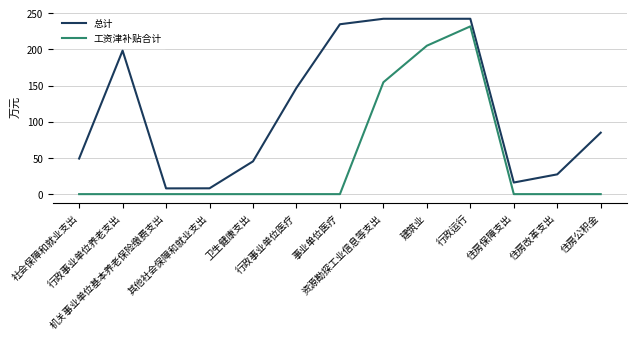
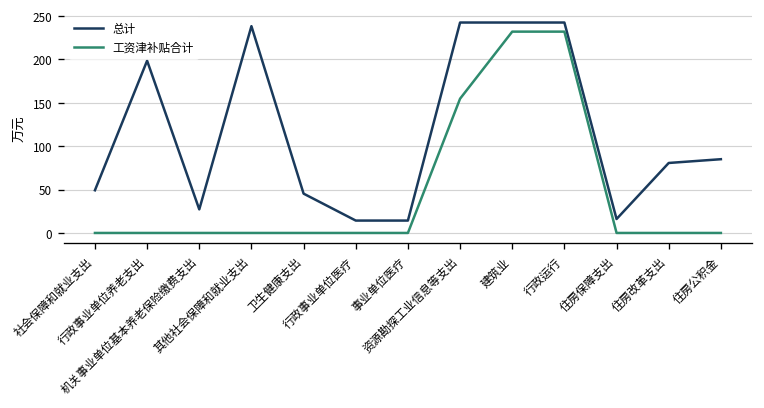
  {
    "总计": {
      "社会保障和就业支出": 50,
      "行政事业单位养老支出": 200,
-     "机关事业单位基本养老保险缴费支出": 10,
-     "其他社会保障和就业支出": 10,
+     "机关事业单位基本养老保险缴费支出": 30,
+     "其他社会保障和就业支出": 240,
      "卫生健康支出": 50,
-     "行政事业单位医疗": 150,
-     "事业单位医疗": 230,
+     "行政事业单位医疗": 10,
+     "事业单位医疗": 10,
      "资源勘探工业信息等支出": 240,
      "建筑业": 240,
      "行政运行": 240,
      "住房保障支出": 20,
-     "住房改革支出": 30,
+     "住房改革支出": 80,
      "住房公积金": 80
    },
    "工资津补贴合计": {
      "社会保障和就业支出": 0,
      "行政事业单位养老支出": 0,
      "机关事业单位基本养老保险缴费支出": 0,
      "其他社会保障和就业支出": 0,
      "卫生健康支出": 0,
      "行政事业单位医疗": 0,
      "事业单位医疗": 0,
      "资源勘探工业信息等支出": 150,
-     "建筑业": 210,
+     "建筑业": 230,
      "行政运行": 230,
      "住房保障支出": 0,
      "住房改革支出": 0,
      "住房公积金": 0
    }
  }
